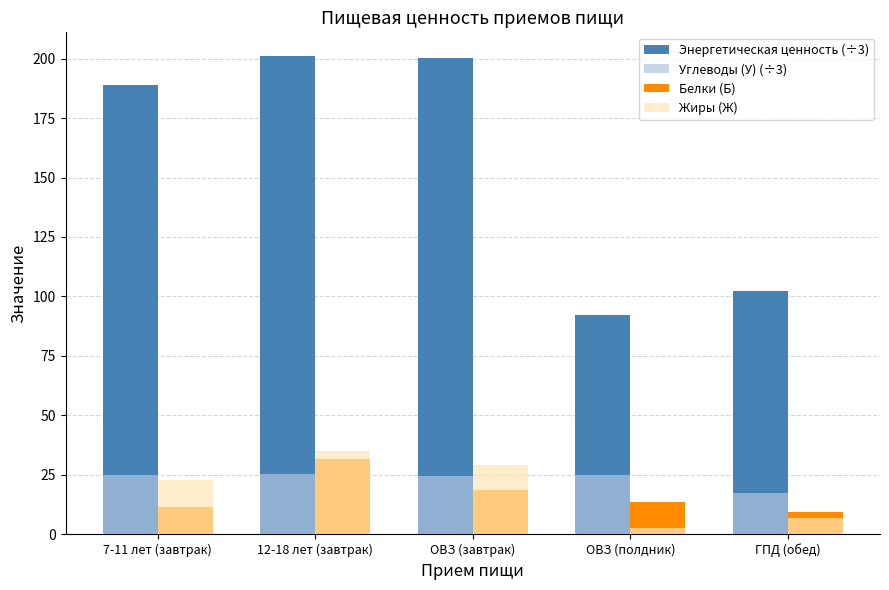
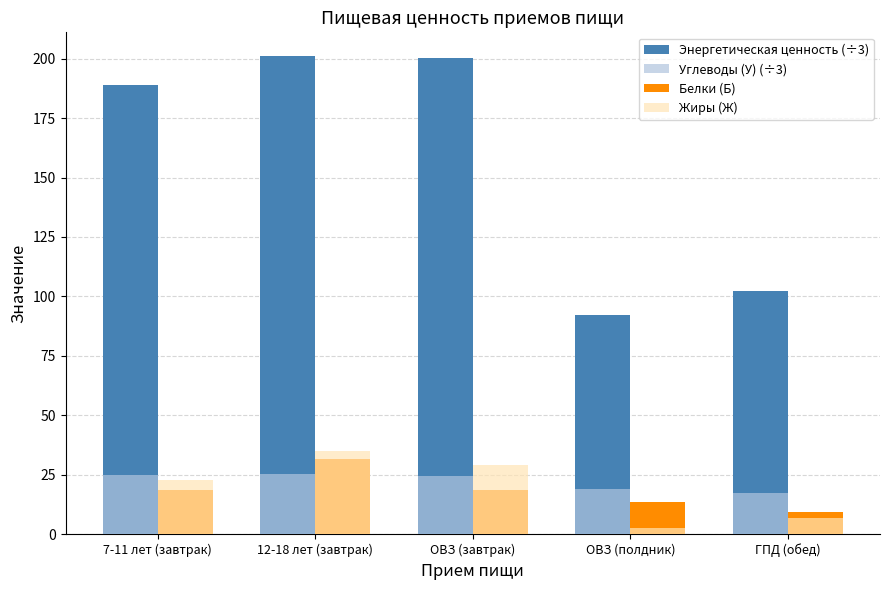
  {
    "Энергетическая ценность (÷3)": {
      "7-11 лет (завтрак)": 189,
      "12-18 лет (завтрак)": 201,
      "ОВЗ (завтрак)": 200,
      "ОВЗ (полдник)": 92,
      "ГПД (обед)": 102
    },
    "Углеводы (У) (÷3)": {
-     "ОВЗ (полдник)": 25
+     "ОВЗ (полдник)": 19
    },
    "Белки (Б)": {
-     "7-11 лет (завтрак)": 12,
+     "7-11 лет (завтрак)": 18,
      "ОВЗ (полдник)": 13,
      "ГПД (обед)": 9
    },
    "Жиры (Ж)": {
      "7-11 лет (завтрак)": 23,
      "12-18 лет (завтрак)": 35,
      "ОВЗ (завтрак)": 29
    }
  }
